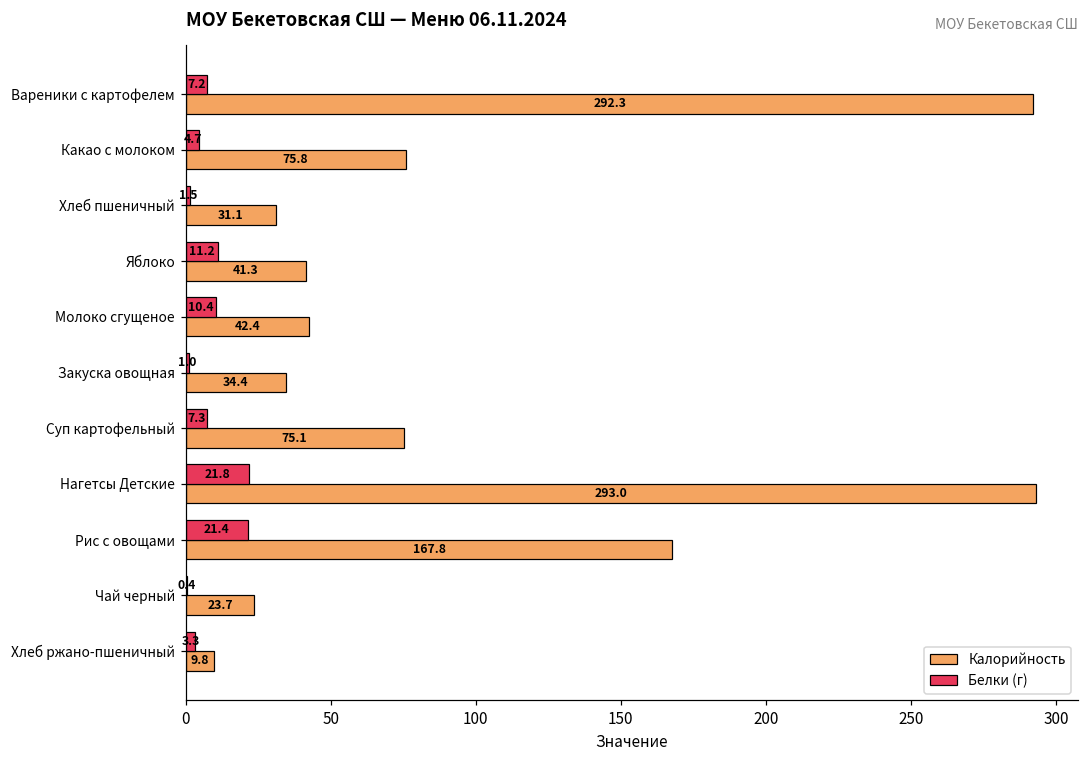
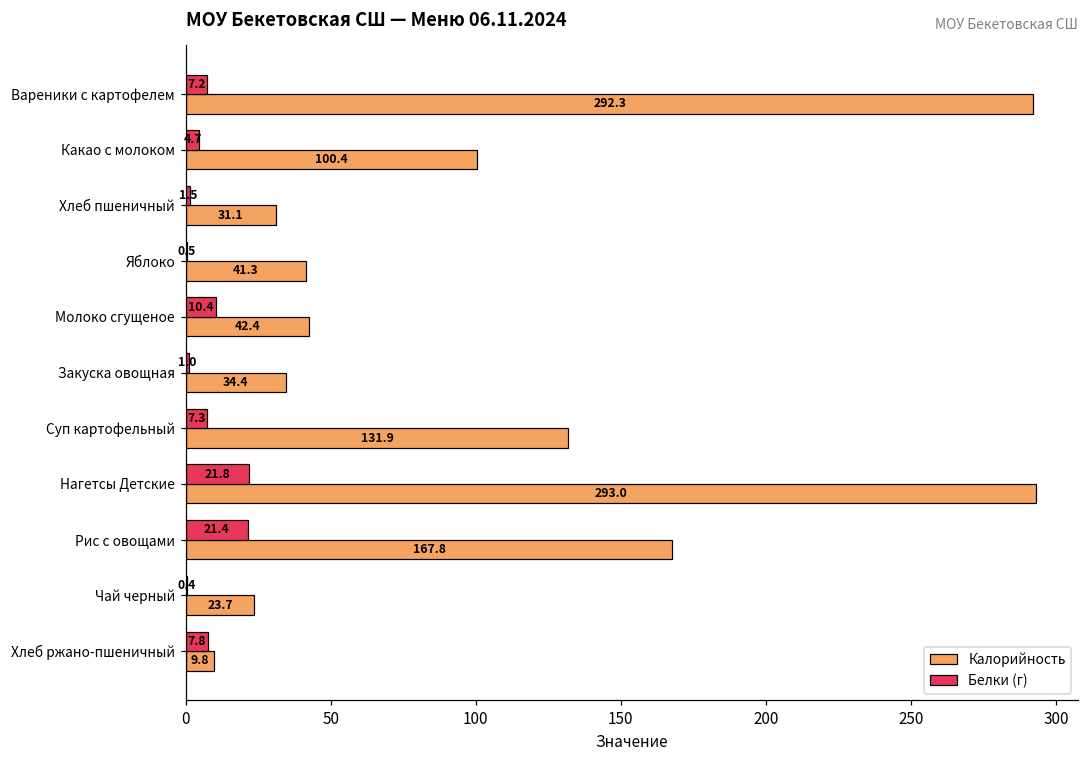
  {
    "Калорийность": {
      "Вареники с картофелем": 292.3,
-     "Какао с молоком": 75.8,
+     "Какао с молоком": 100.4,
      "Хлеб пшеничный": 31.1,
      "Яблоко": 41.3,
      "Молоко сгущеное": 42.4,
      "Закуска овощная": 34.4,
-     "Суп картофельный": 75.1,
+     "Суп картофельный": 131.9,
      "Нагетсы Детские": 293.0,
      "Рис с овощами": 167.8,
      "Чай черный": 23.7,
      "Хлеб ржано-пшеничный": 9.8
    },
    "Белки (г)": {
      "Вареники с картофелем": 7.2,
      "Какао с молоком": 4.7,
      "Хлеб пшеничный": 1.5,
-     "Яблоко": 11.2,
+     "Яблоко": 0.5,
      "Молоко сгущеное": 10.4,
      "Закуска овощная": 1.0,
      "Суп картофельный": 7.3,
      "Нагетсы Детские": 21.8,
      "Рис с овощами": 21.4,
      "Чай черный": 0.4,
-     "Хлеб ржано-пшеничный": 3.3
+     "Хлеб ржано-пшеничный": 7.8
    }
  }
